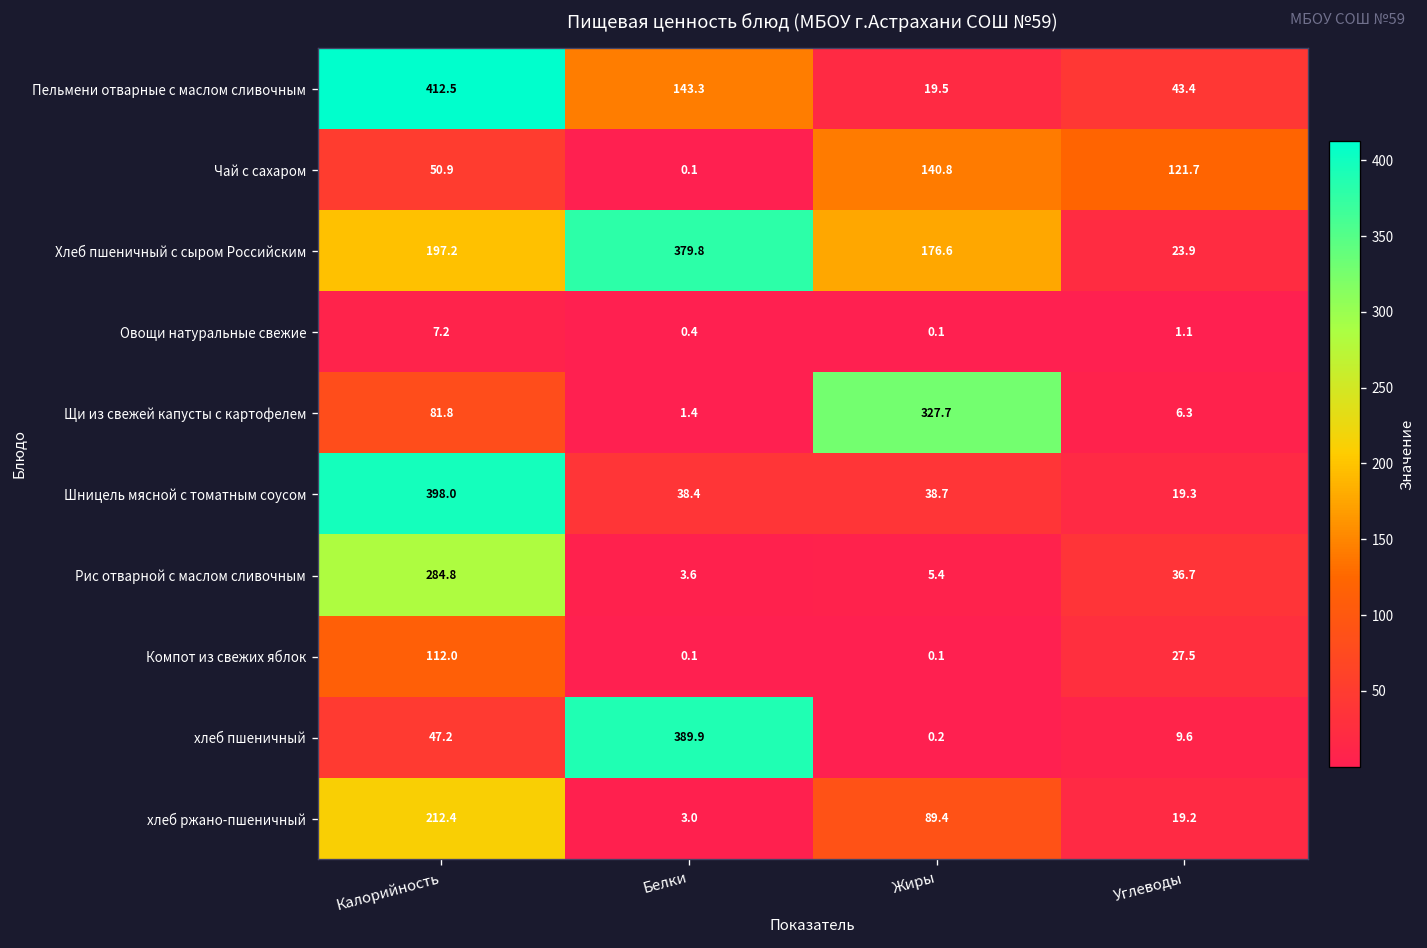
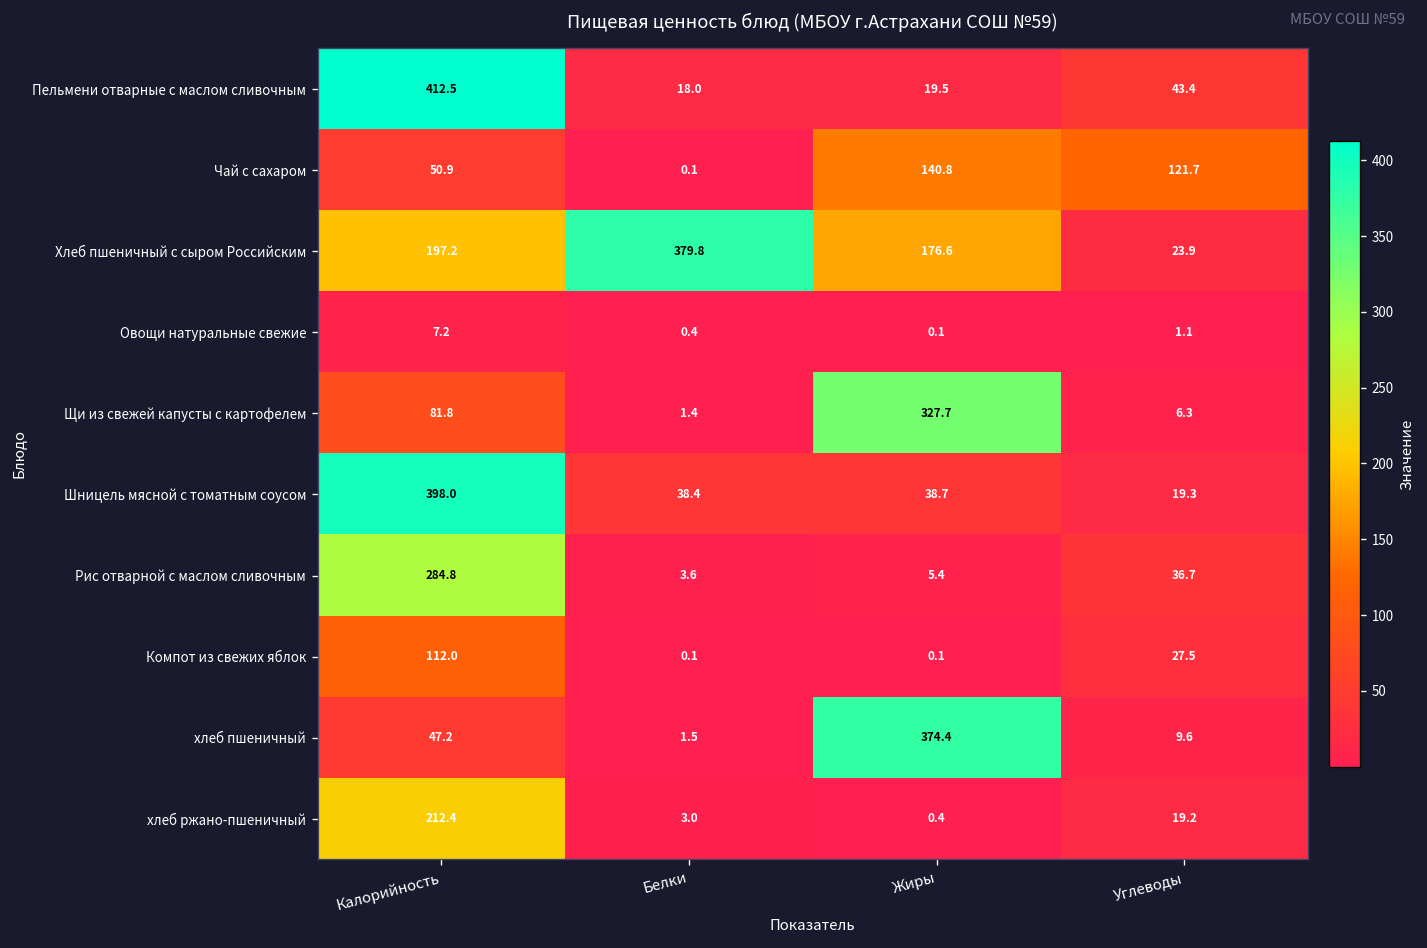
  {
    "Пельмени отварные с маслом сливочным": {
      "Калорийность": 412.5,
-     "Белки": 143.3,
+     "Белки": 18.0,
      "Жиры": 19.5,
      "Углеводы": 43.4
    },
    "Чай с сахаром": {
      "Калорийность": 50.9,
      "Белки": 0.1,
      "Жиры": 140.8,
      "Углеводы": 121.7
    },
    "Хлеб пшеничный с сыром Российским": {
      "Калорийность": 197.2,
      "Белки": 379.8,
      "Жиры": 176.6,
      "Углеводы": 23.9
    },
    "Овощи натуральные свежие": {
      "Калорийность": 7.2,
      "Белки": 0.4,
      "Жиры": 0.1,
      "Углеводы": 1.1
    },
    "Щи из свежей капусты с картофелем": {
      "Калорийность": 81.8,
      "Белки": 1.4,
      "Жиры": 327.7,
      "Углеводы": 6.3
    },
    "Шницель мясной с томатным соусом": {
      "Калорийность": 398.0,
      "Белки": 38.4,
      "Жиры": 38.7,
      "Углеводы": 19.3
    },
    "Рис отварной с маслом сливочным": {
      "Калорийность": 284.8,
      "Белки": 3.6,
      "Жиры": 5.4,
      "Углеводы": 36.7
    },
    "Компот из свежих яблок": {
      "Калорийность": 112.0,
      "Белки": 0.1,
      "Жиры": 0.1,
      "Углеводы": 27.5
    },
    "хлеб пшеничный": {
      "Калорийность": 47.2,
-     "Белки": 389.9,
-     "Жиры": 0.2,
+     "Белки": 1.5,
+     "Жиры": 374.4,
      "Углеводы": 9.6
    },
    "хлеб ржано-пшеничный": {
      "Калорийность": 212.4,
      "Белки": 3.0,
-     "Жиры": 89.4,
+     "Жиры": 0.4,
      "Углеводы": 19.2
    }
  }
